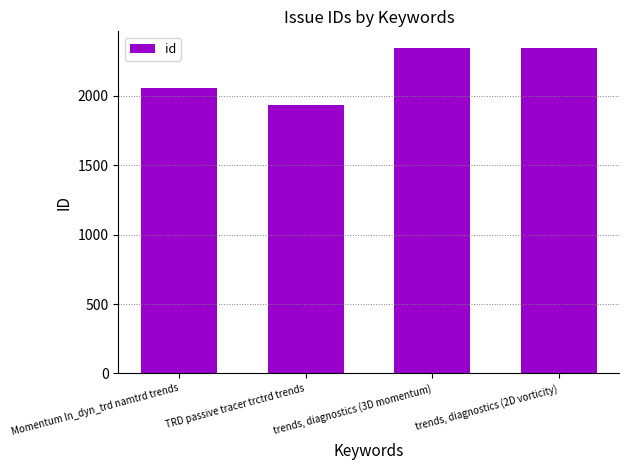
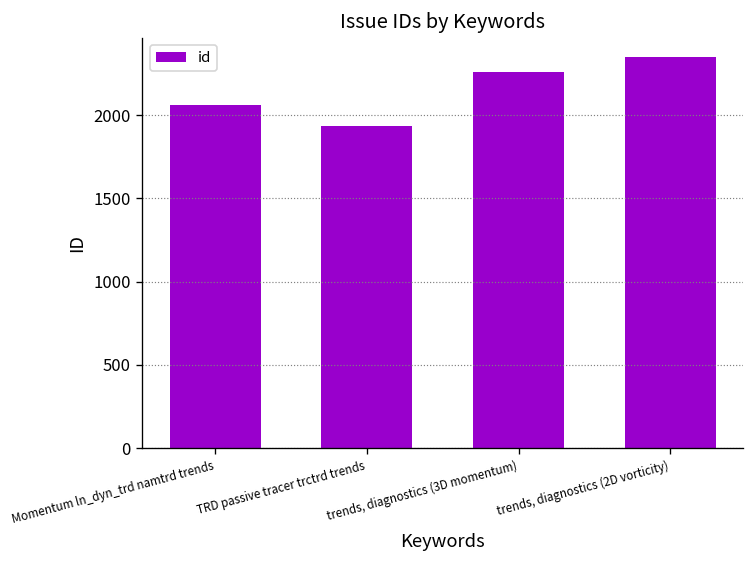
  {
    "Momentum ln_dyn_trd namtrd trends": 2060,
    "TRD passive tracer trctrd trends": 1930,
-   "trends, diagnostics (3D momentum)": 2340,
+   "trends, diagnostics (3D momentum)": 2260,
    "trends, diagnostics (2D vorticity)": 2350
  }
